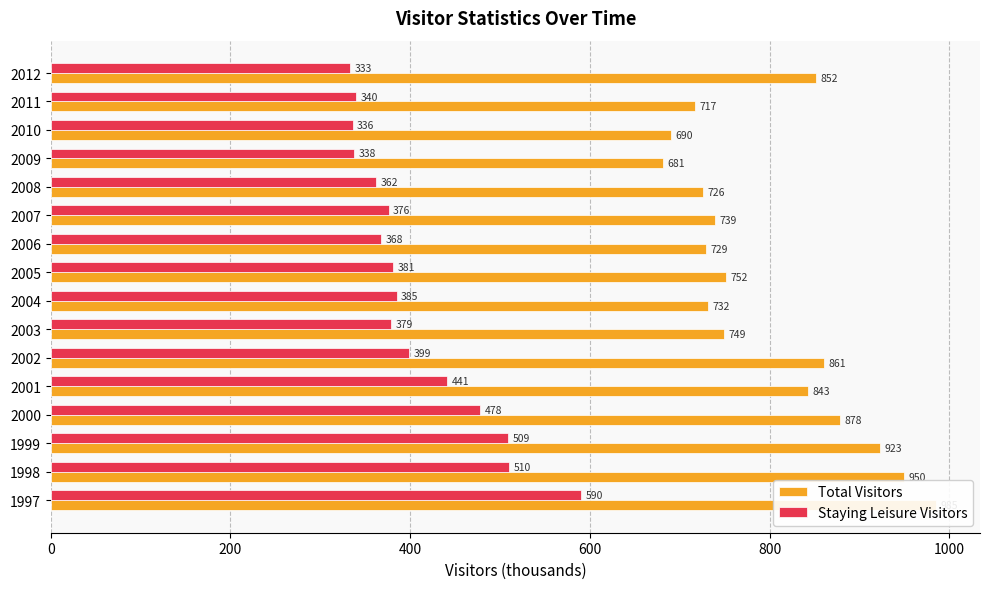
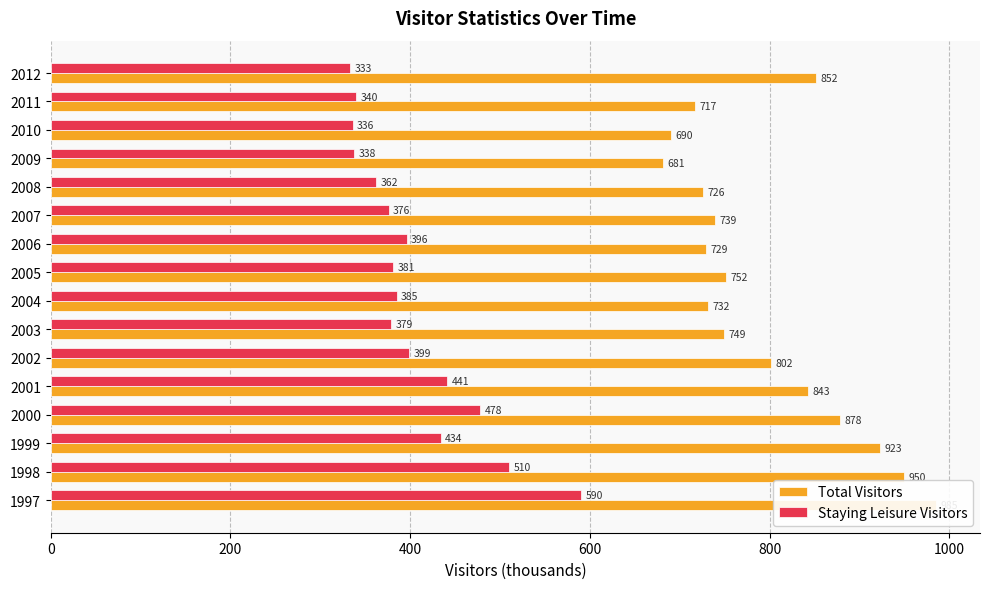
  {
    "Total Visitors": {
      "2012": 852,
      "2011": 717,
      "2010": 690,
      "2009": 681,
      "2008": 726,
      "2007": 739,
      "2006": 729,
      "2005": 752,
      "2004": 732,
      "2003": 749,
-     "2002": 861,
+     "2002": 802,
      "2001": 843,
      "2000": 878,
      "1999": 923
    },
    "Staying Leisure Visitors": {
      "2012": 333,
      "2011": 340,
      "2010": 336,
      "2009": 338,
      "2008": 362,
      "2007": 376,
-     "2006": 368,
+     "2006": 396,
      "2005": 381,
      "2004": 385,
      "2003": 379,
      "2002": 399,
      "2001": 441,
      "2000": 478,
-     "1999": 509,
+     "1999": 434,
      "1998": 510,
      "1997": 590
    }
  }
